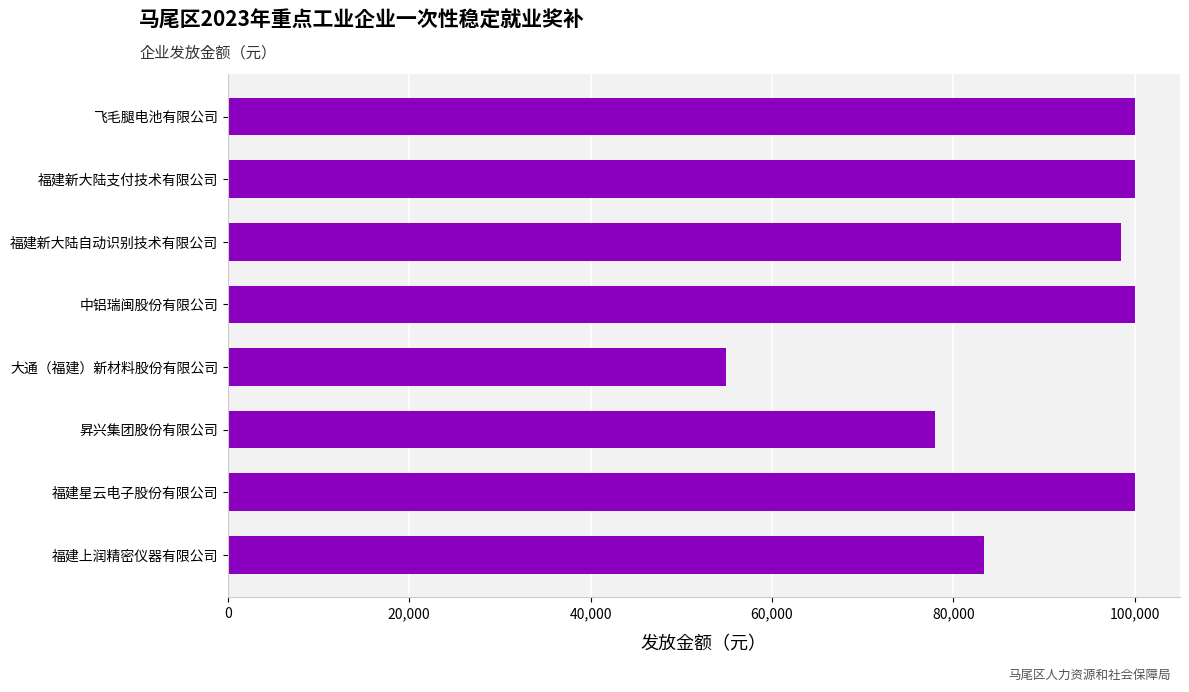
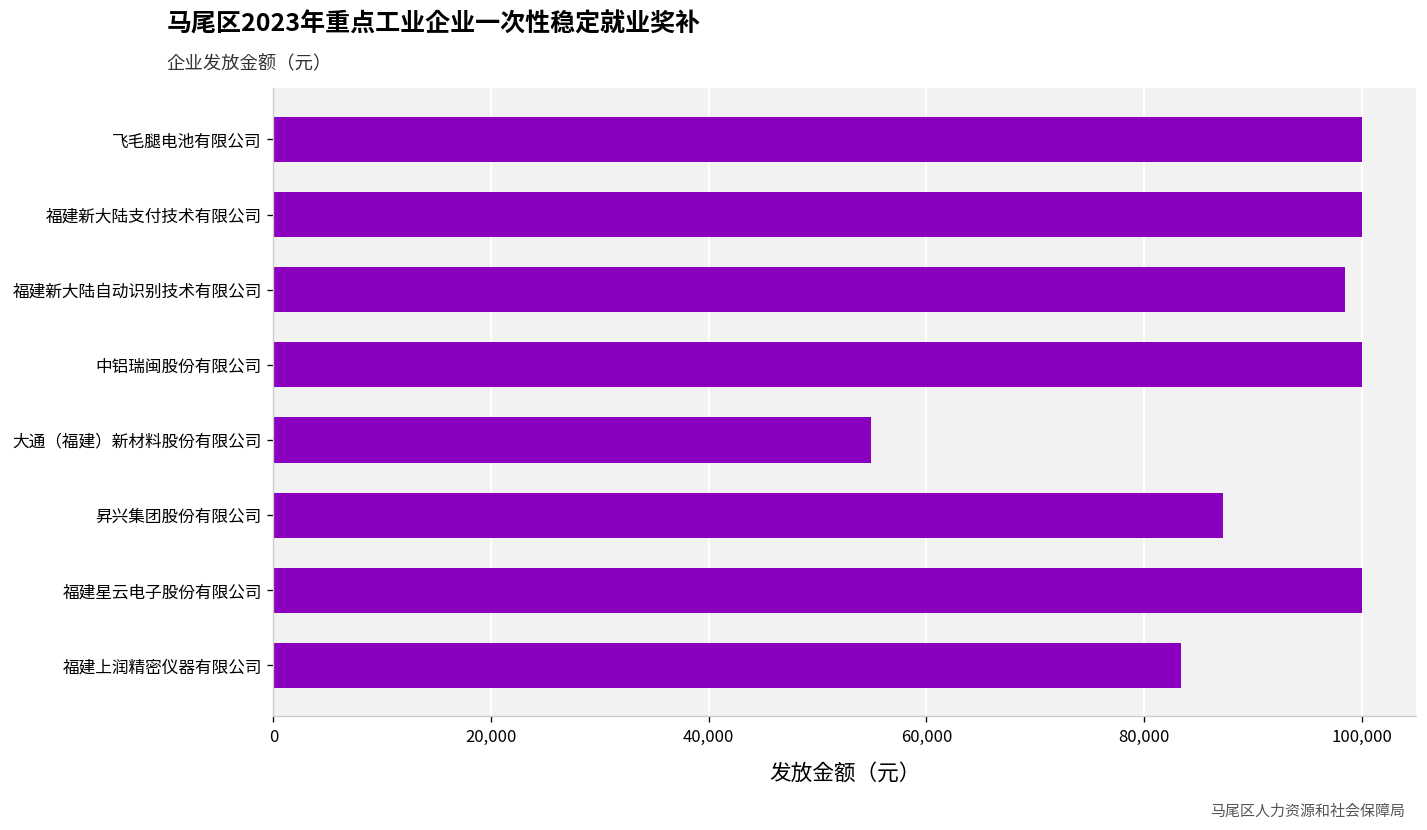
  {
    "飞毛腿电池有限公司": "100,000",
    "福建新大陆支付技术有限公司": "100,000",
    "福建新大陆自动识别技术有限公司": "98,000",
    "中铝瑞闽股份有限公司": "100,000",
    "大通（福建）新材料股份有限公司": "55,000",
-   "昇兴集团股份有限公司": "78,000",
+   "昇兴集团股份有限公司": "87,000",
    "福建星云电子股份有限公司": "100,000",
    "福建上润精密仪器有限公司": "83,000"
  }
